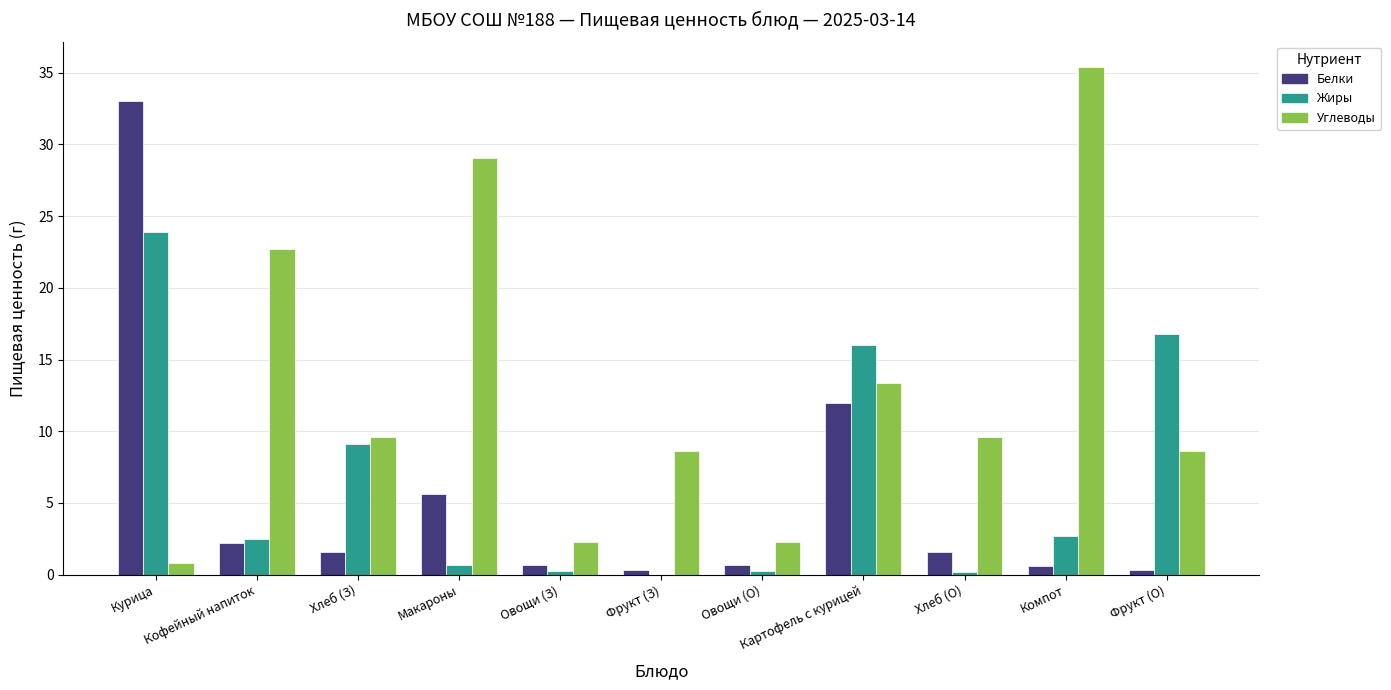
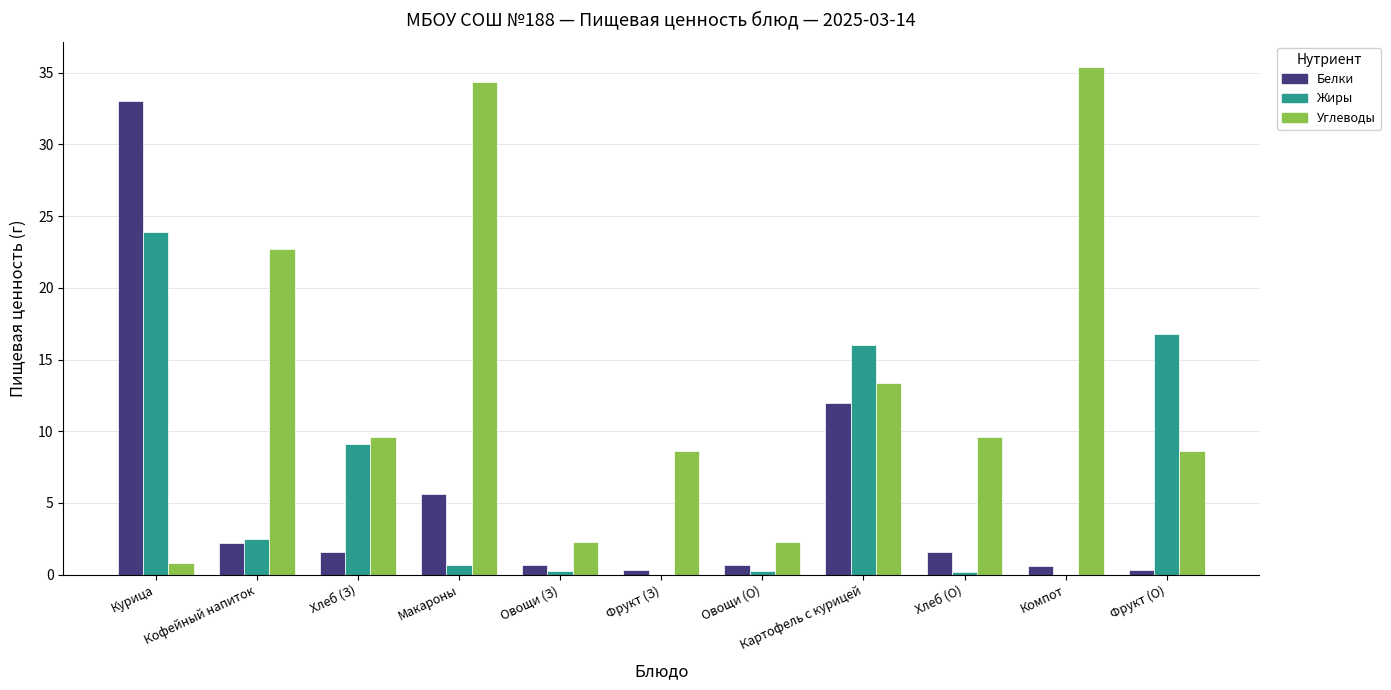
  {
    "Белки": {
      "Курица": 33.0,
      "Кофейный напиток": 2.2,
      "Хлеб (З)": 1.6,
      "Макароны": 5.7,
      "Овощи (З)": 0.7,
      "Фрукт (З)": 0.3,
      "Овощи (О)": 0.7,
      "Картофель с курицей": 12.0,
      "Хлеб (О)": 1.6,
      "Компот": 0.6,
      "Фрукт (О)": 0.3
    },
    "Жиры": {
      "Курица": 23.9,
      "Кофейный напиток": 2.5,
      "Хлеб (З)": 9.1,
      "Макароны": 0.7,
      "Овощи (З)": 0.2,
      "Фрукт (З)": 0.0,
      "Овощи (О)": 0.2,
      "Картофель с курицей": 16.0,
      "Хлеб (О)": 0.2,
-     "Компот": 2.7,
+     "Компот": 0.0,
      "Фрукт (О)": 16.8
    },
    "Углеводы": {
      "Курица": 0.8,
      "Кофейный напиток": 22.7,
      "Хлеб (З)": 9.6,
-     "Макароны": 29.0,
+     "Макароны": 34.3,
      "Овощи (З)": 2.3,
      "Фрукт (З)": 8.6,
      "Овощи (О)": 2.3,
      "Картофель с курицей": 13.4,
      "Хлеб (О)": 9.6,
      "Компот": 35.4,
      "Фрукт (О)": 8.6
    }
  }
